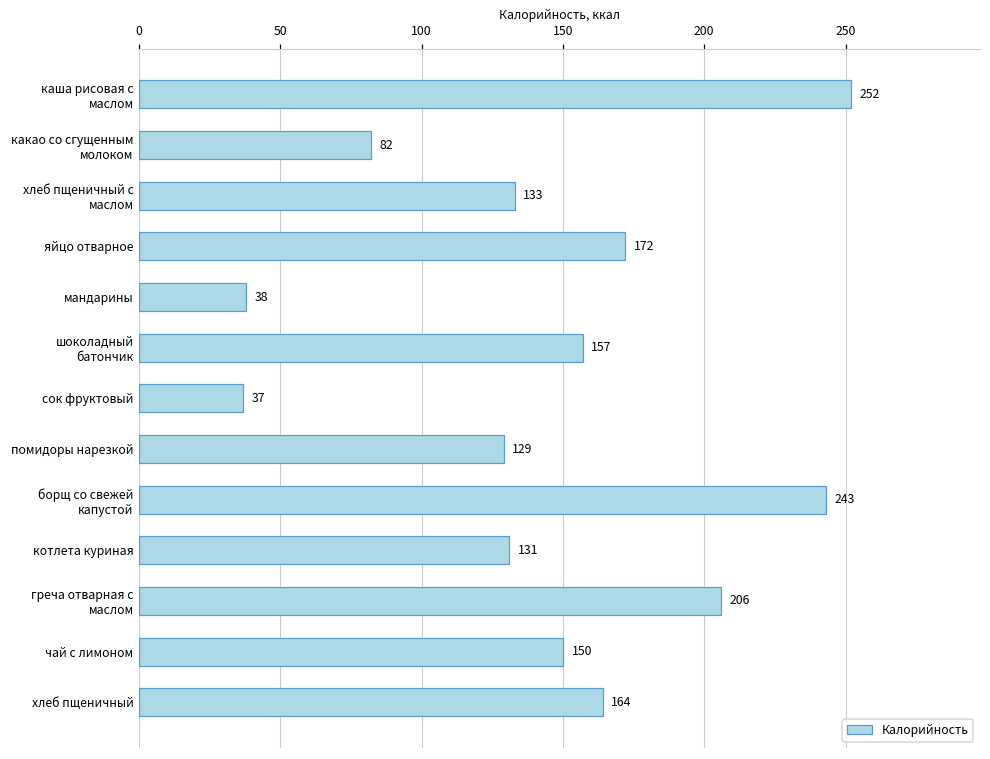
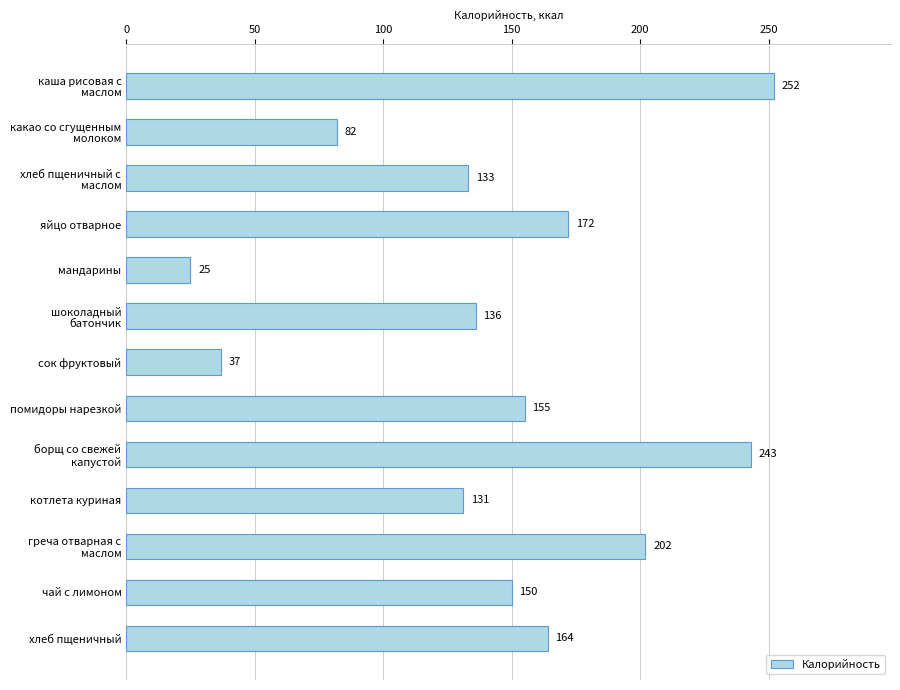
  {
    "каша рисовая с маслом": 252,
    "какао со сгущенным молоком": 82,
    "хлеб пщеничный с маслом": 133,
    "яйцо отварное": 172,
-   "мандарины": 38,
-   "шоколадный батончик": 157,
+   "мандарины": 25,
+   "шоколадный батончик": 136,
    "сок фруктовый": 37,
-   "помидоры нарезкой": 129,
+   "помидоры нарезкой": 155,
    "борщ со свежей капустой": 243,
    "котлета куриная": 131,
-   "греча отварная с маслом": 206,
+   "греча отварная с маслом": 202,
    "чай с лимоном": 150,
    "хлеб пщеничный": 164
  }
